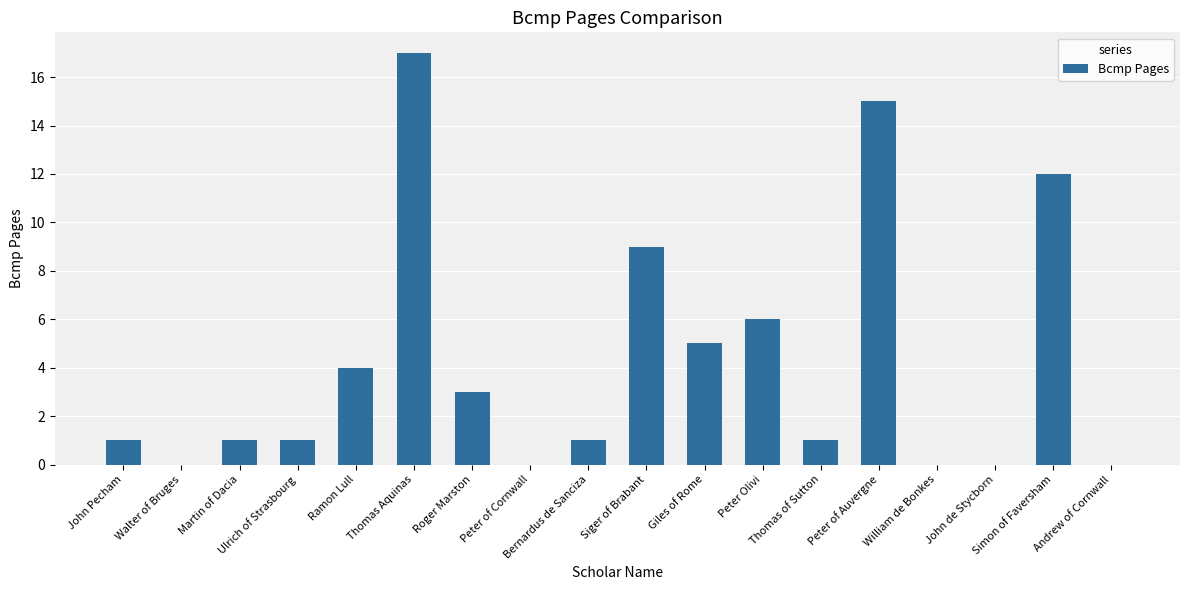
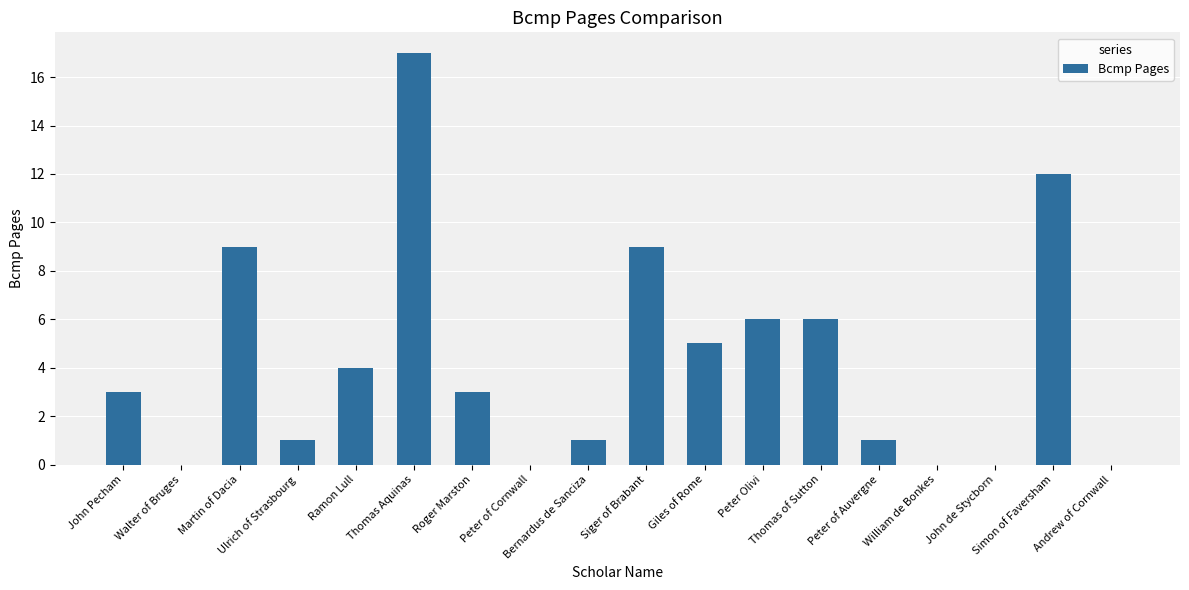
  {
-   "John Pecham": 1,
+   "John Pecham": 3,
    "Walter of Bruges": 0,
-   "Martin of Dacia": 1,
+   "Martin of Dacia": 9,
    "Ulrich of Strasbourg": 1,
    "Ramon Lull": 4,
    "Thomas Aquinas": 17,
    "Roger Marston": 3,
    "Peter of Cornwall": 0,
    "Bernardus de Sanciza": 1,
    "Siger of Brabant": 9,
    "Giles of Rome": 5,
    "Peter Olivi": 6,
-   "Thomas of Sutton": 1,
-   "Peter of Auvergne": 15,
+   "Thomas of Sutton": 6,
+   "Peter of Auvergne": 1,
    "William de Bonkes": 0,
    "John de Stycborn": 0,
    "Simon of Faversham": 12,
    "Andrew of Cornwall": 0
  }
